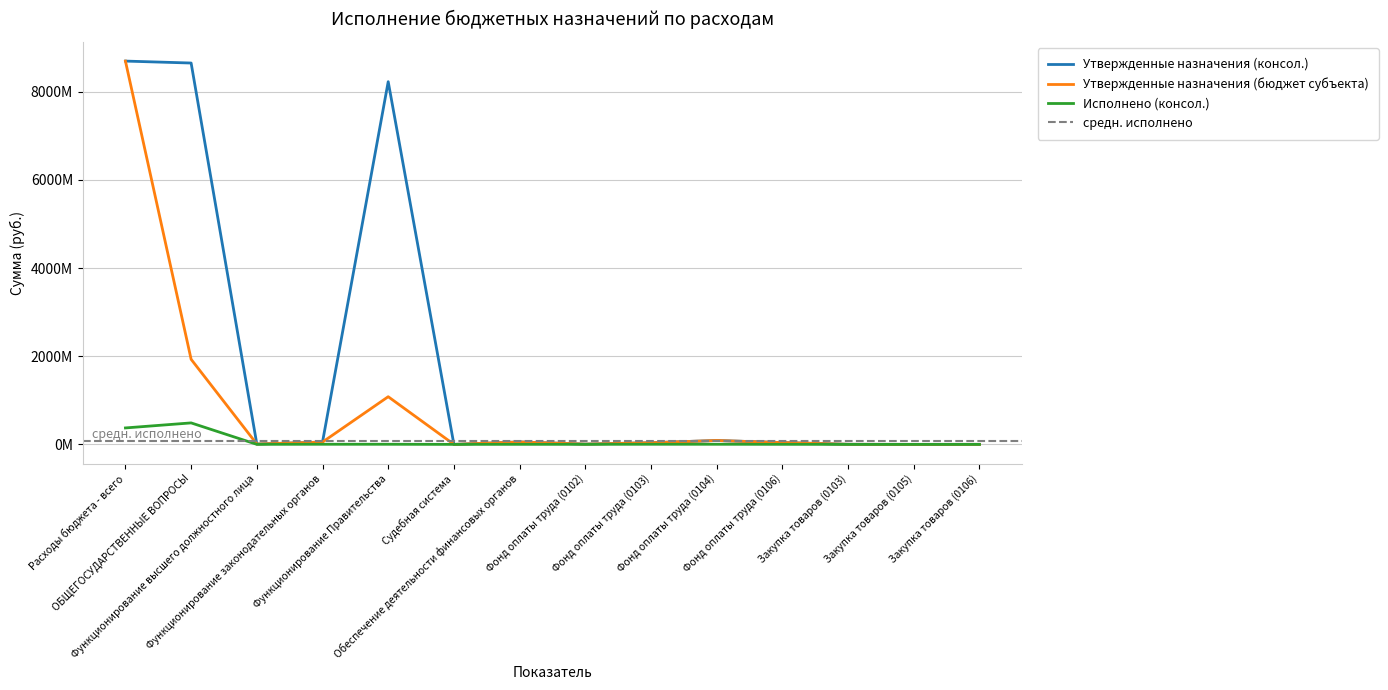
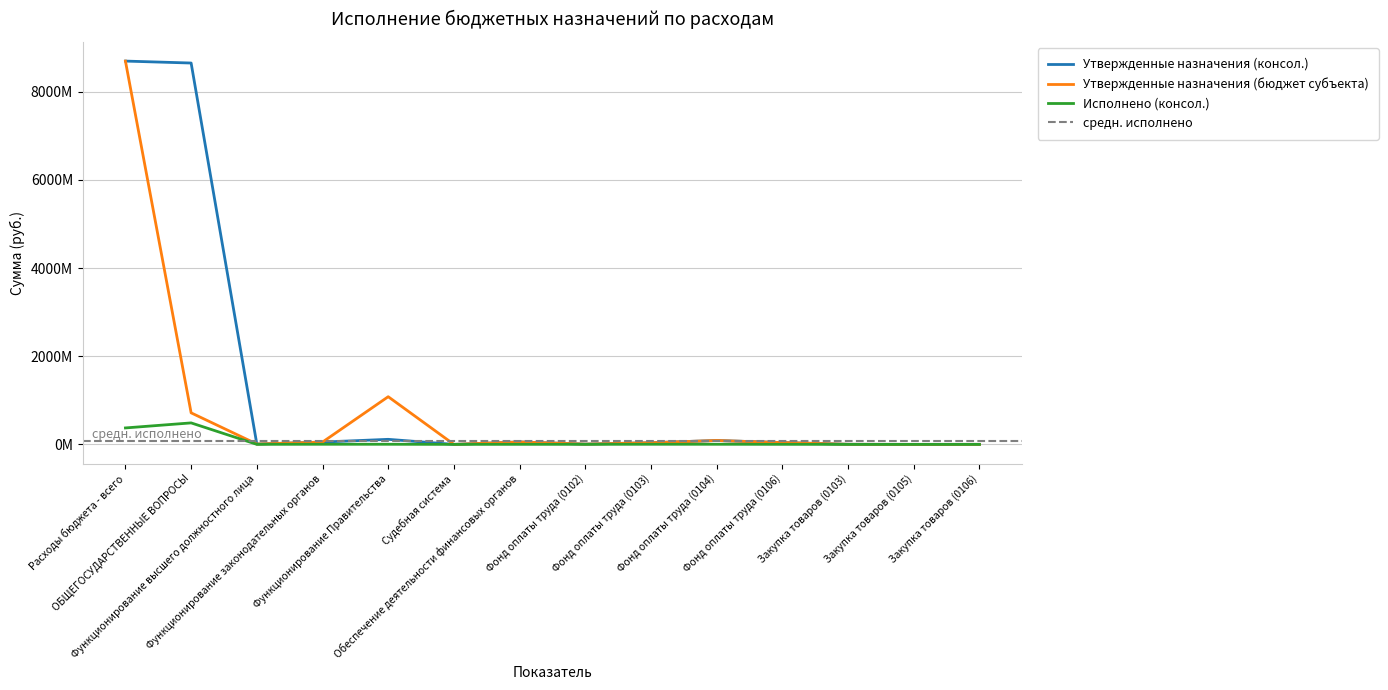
  {
    "Утвержденные назначения (консол.)": {
      "ОБЩЕГОСУДАРСТВЕННЫЕ ВОПРОСЫ": "8600М",
-     "Функционирование Правительства": "8200М"
+     "Функционирование Правительства": "100М"
    },
    "Утвержденные назначения (бюджет субъекта)": {
-     "ОБЩЕГОСУДАРСТВЕННЫЕ ВОПРОСЫ": "1900М",
+     "ОБЩЕГОСУДАРСТВЕННЫЕ ВОПРОСЫ": "700М",
      "Функционирование Правительства": "1100М"
    },
    "Исполнено (консол.)": {
      "Расходы бюджета - всего": "400М",
      "ОБЩЕГОСУДАРСТВЕННЫЕ ВОПРОСЫ": "500М",
      "Функционирование Правительства": "0М",
      "Фонд оплаты труда (0104)": "0М"
    }
  }
